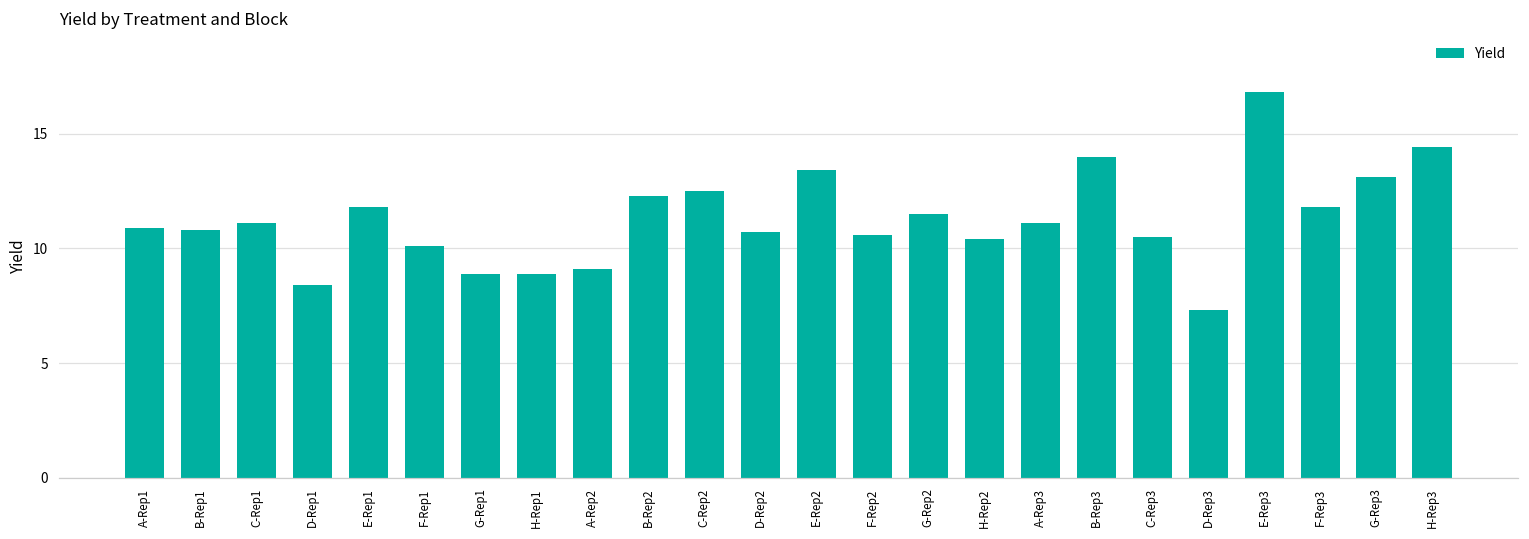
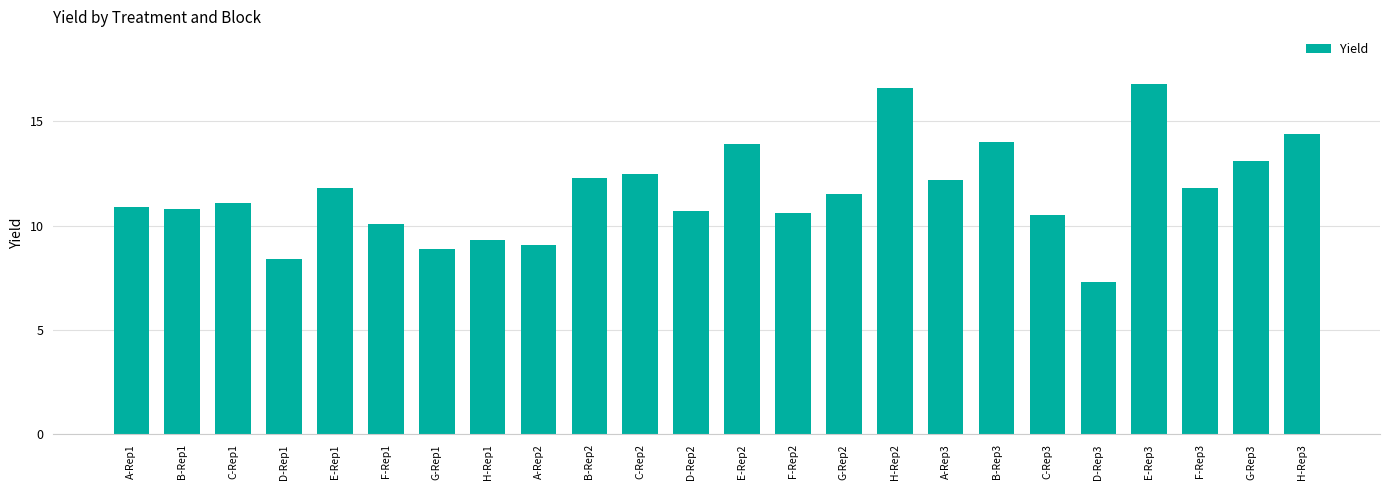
  {
    "A-Rep1": 10.9,
    "B-Rep1": 10.8,
    "C-Rep1": 11.1,
    "D-Rep1": 8.4,
    "E-Rep1": 11.8,
    "F-Rep1": 10.1,
    "G-Rep1": 8.9,
-   "H-Rep1": 8.9,
+   "H-Rep1": 9.3,
    "A-Rep2": 9.1,
    "B-Rep2": 12.3,
    "C-Rep2": 12.5,
    "D-Rep2": 10.7,
-   "E-Rep2": 13.4,
+   "E-Rep2": 13.9,
    "F-Rep2": 10.6,
    "G-Rep2": 11.5,
-   "H-Rep2": 10.4,
-   "A-Rep3": 11.1,
+   "H-Rep2": 16.6,
+   "A-Rep3": 12.2,
    "B-Rep3": 14.0,
    "C-Rep3": 10.5,
    "D-Rep3": 7.3,
    "E-Rep3": 16.8,
    "F-Rep3": 11.8,
    "G-Rep3": 13.1,
    "H-Rep3": 14.4
  }
